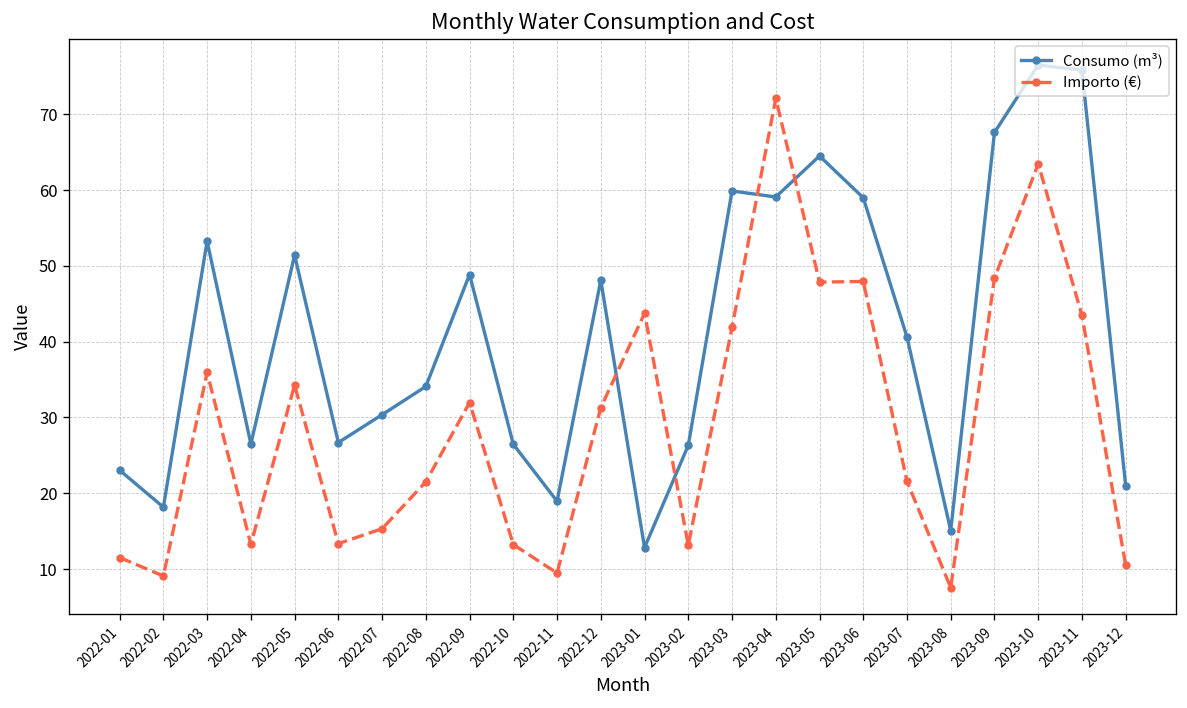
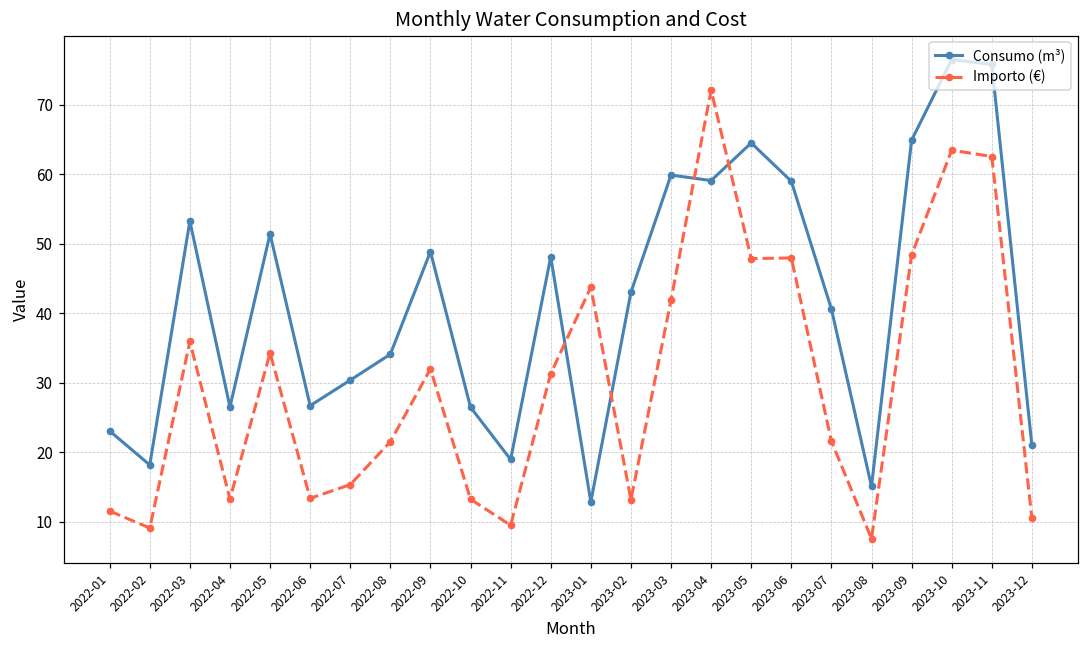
  {
    "Consumo (m³)": {
      "2022-01": 23,
      "2022-02": 18,
      "2022-03": 53,
      "2022-04": 27,
      "2022-05": 51,
      "2022-06": 27,
      "2022-07": 30,
      "2022-08": 34,
      "2022-09": 49,
      "2022-10": 26,
      "2022-11": 19,
      "2022-12": 48,
      "2023-01": 13,
-     "2023-02": 26,
+     "2023-02": 43,
      "2023-03": 60,
      "2023-04": 59,
      "2023-05": 65,
      "2023-06": 59,
      "2023-07": 41,
      "2023-08": 15,
-     "2023-09": 68,
+     "2023-09": 65,
      "2023-12": 21
    },
    "Importo (€)": {
      "2022-01": 12,
      "2022-02": 9,
      "2022-03": 36,
      "2022-04": 13,
      "2022-05": 34,
      "2022-06": 13,
      "2022-07": 15,
      "2022-08": 22,
      "2022-09": 32,
      "2022-10": 13,
      "2022-11": 9,
      "2022-12": 31,
      "2023-01": 44,
      "2023-02": 13,
      "2023-03": 42,
      "2023-04": 72,
      "2023-05": 48,
      "2023-06": 48,
      "2023-07": 22,
      "2023-08": 8,
      "2023-09": 48,
      "2023-10": 63,
-     "2023-11": 43,
+     "2023-11": 63,
      "2023-12": 10
    }
  }
